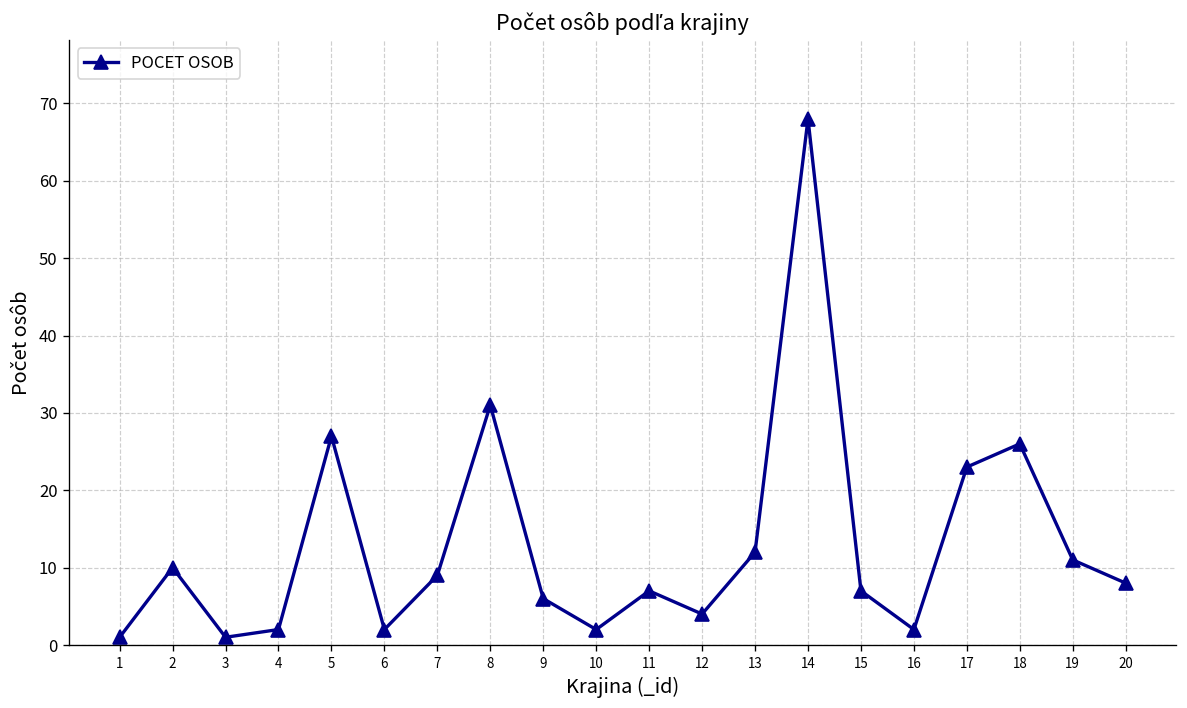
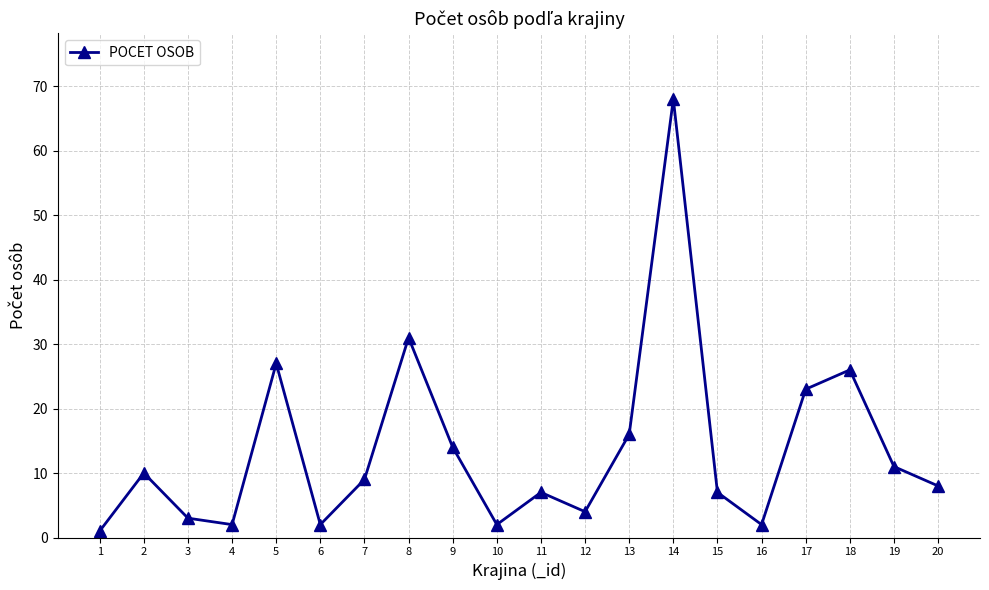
  {
    "1": 1,
    "2": 10,
-   "3": 1,
+   "3": 3,
    "4": 2,
    "5": 27,
    "6": 2,
    "7": 9,
    "8": 31,
-   "9": 6,
+   "9": 14,
    "10": 2,
    "11": 7,
    "12": 4,
-   "13": 12,
+   "13": 16,
    "14": 68,
    "15": 7,
    "16": 2,
    "17": 23,
    "18": 26,
    "19": 11,
    "20": 8
  }
